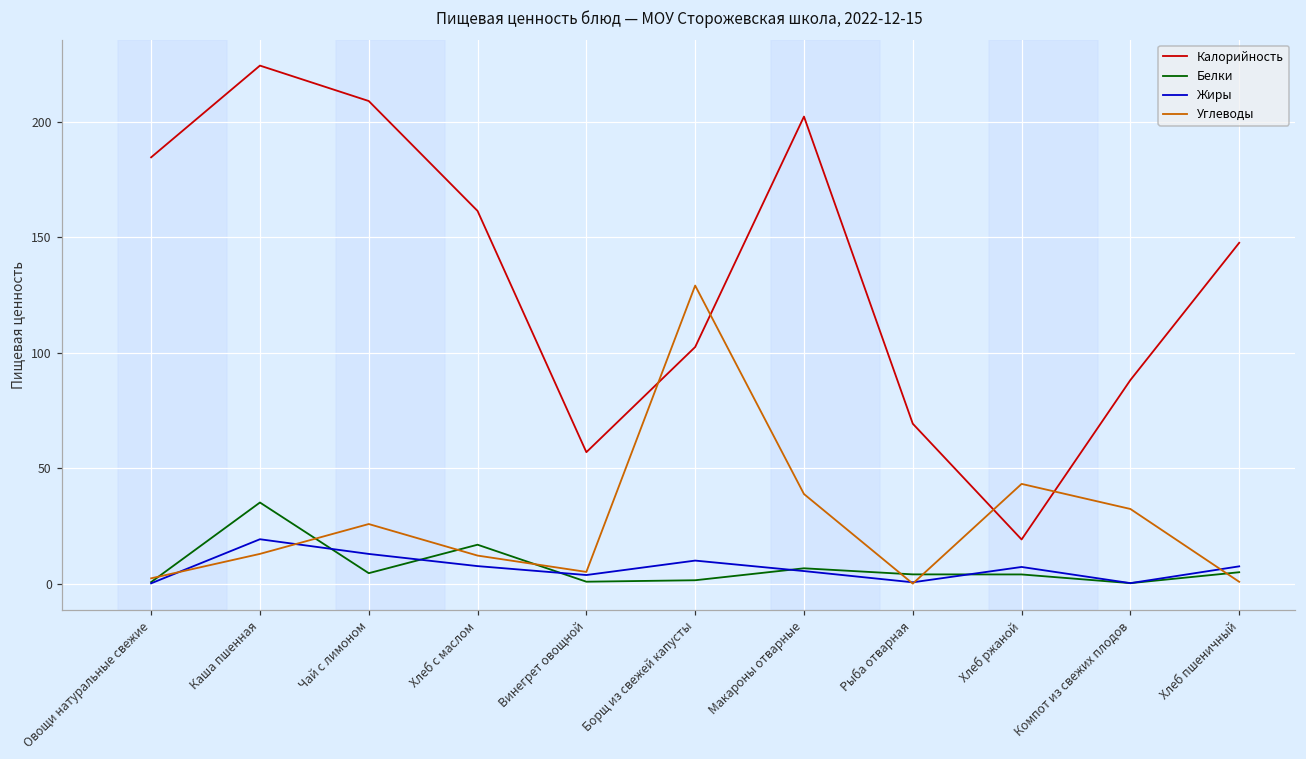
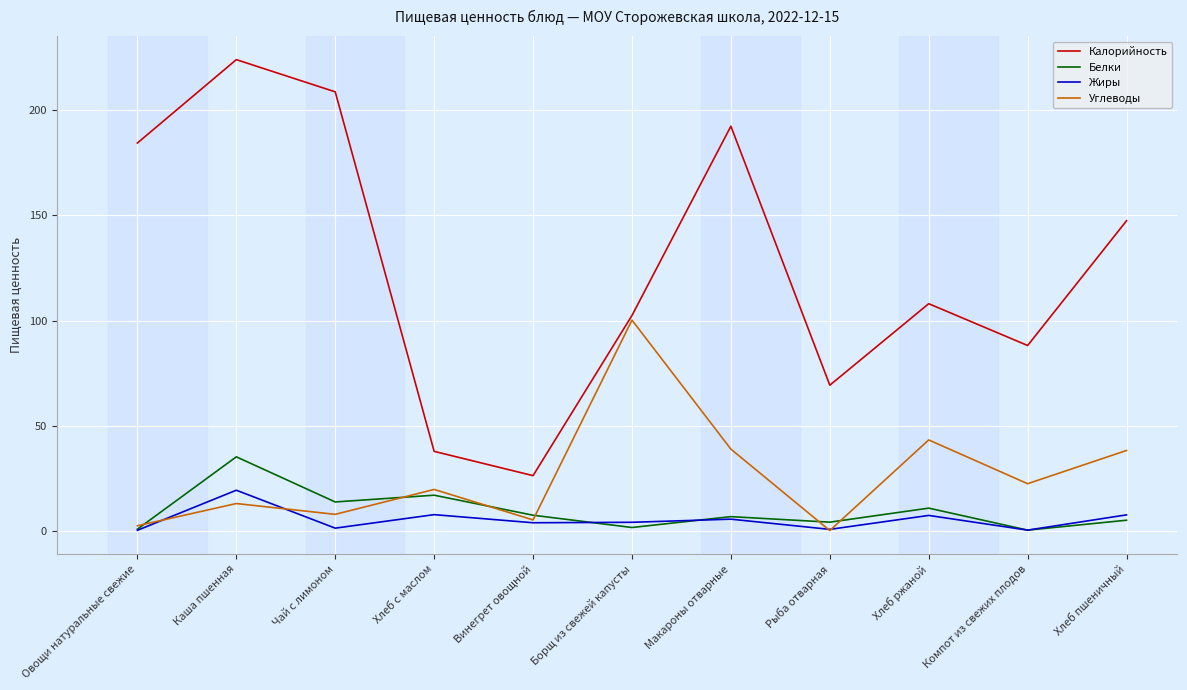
  {
    "Калорийность": {
      "Овощи натуральные свежие": 185,
      "Каша пшенная": 224,
      "Чай с лимоном": 209,
-     "Хлеб с маслом": 161,
-     "Винегрет овощной": 57,
+     "Хлеб с маслом": 38,
+     "Винегрет овощной": 26,
      "Борщ из свежей капусты": 102,
-     "Макароны отварные": 202,
+     "Макароны отварные": 193,
      "Рыба отварная": 69,
-     "Хлеб ржаной": 19,
+     "Хлеб ржаной": 108,
      "Компот из свежих плодов": 88,
      "Хлеб пшеничный": 148
    },
    "Белки": {
      "Каша пшенная": 35,
-     "Чай с лимоном": 5,
+     "Чай с лимоном": 14,
      "Хлеб с маслом": 17,
-     "Винегрет овощной": 1,
+     "Винегрет овощной": 7,
      "Борщ из свежей капусты": 1,
      "Макароны отварные": 7,
      "Рыба отварная": 4,
-     "Хлеб ржаной": 4,
+     "Хлеб ржаной": 11,
      "Хлеб пшеничный": 5
    },
    "Жиры": {
      "Каша пшенная": 19,
-     "Чай с лимоном": 13,
+     "Чай с лимоном": 1,
      "Хлеб с маслом": 8,
      "Винегрет овощной": 4,
-     "Борщ из свежей капусты": 10,
+     "Борщ из свежей капусты": 4,
      "Макароны отварные": 5,
      "Хлеб ржаной": 7,
      "Хлеб пшеничный": 7
    },
    "Углеводы": {
      "Овощи натуральные свежие": 2,
      "Каша пшенная": 13,
-     "Чай с лимоном": 26,
-     "Хлеб с маслом": 12,
+     "Чай с лимоном": 8,
+     "Хлеб с маслом": 20,
      "Винегрет овощной": 5,
-     "Борщ из свежей капусты": 129,
+     "Борщ из свежей капусты": 100,
      "Макароны отварные": 39,
      "Хлеб ржаной": 43,
-     "Компот из свежих плодов": 32,
-     "Хлеб пшеничный": 1
+     "Компот из свежих плодов": 22,
+     "Хлеб пшеничный": 38
    }
  }
